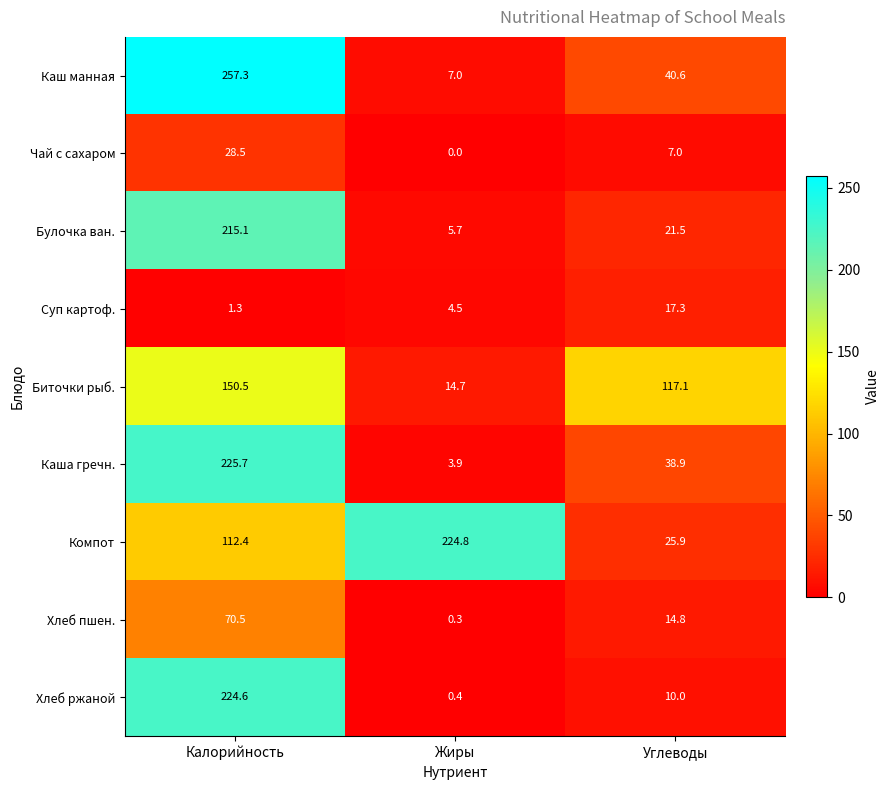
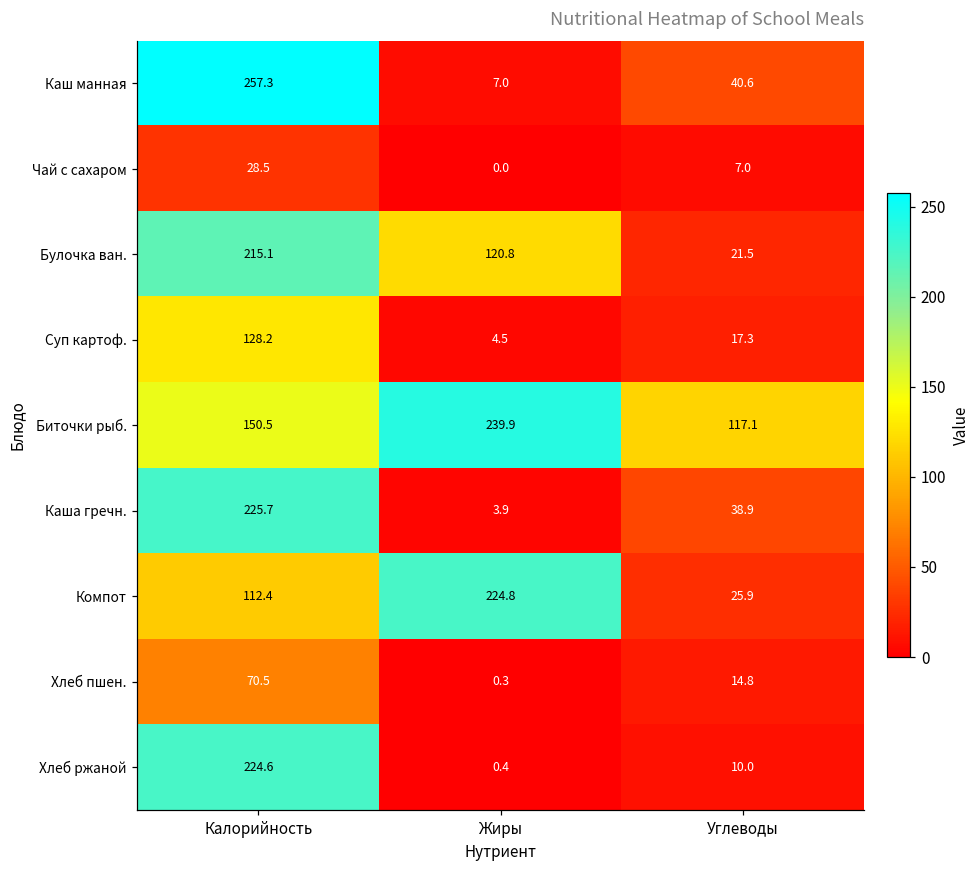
  {
    "Каш манная": {
      "Калорийность": 257.3,
      "Жиры": 7.0,
      "Углеводы": 40.6
    },
    "Чай с сахаром": {
      "Калорийность": 28.5,
      "Жиры": 0.0,
      "Углеводы": 7.0
    },
    "Булочка ван.": {
      "Калорийность": 215.1,
-     "Жиры": 5.7,
+     "Жиры": 120.8,
      "Углеводы": 21.5
    },
    "Суп картоф.": {
-     "Калорийность": 1.3,
+     "Калорийность": 128.2,
      "Жиры": 4.5,
      "Углеводы": 17.3
    },
    "Биточки рыб.": {
      "Калорийность": 150.5,
-     "Жиры": 14.7,
+     "Жиры": 239.9,
      "Углеводы": 117.1
    },
    "Каша гречн.": {
      "Калорийность": 225.7,
      "Жиры": 3.9,
      "Углеводы": 38.9
    },
    "Компот": {
      "Калорийность": 112.4,
      "Жиры": 224.8,
      "Углеводы": 25.9
    },
    "Хлеб пшен.": {
      "Калорийность": 70.5,
      "Жиры": 0.3,
      "Углеводы": 14.8
    },
    "Хлеб ржаной": {
      "Калорийность": 224.6,
      "Жиры": 0.4,
      "Углеводы": 10.0
    }
  }
